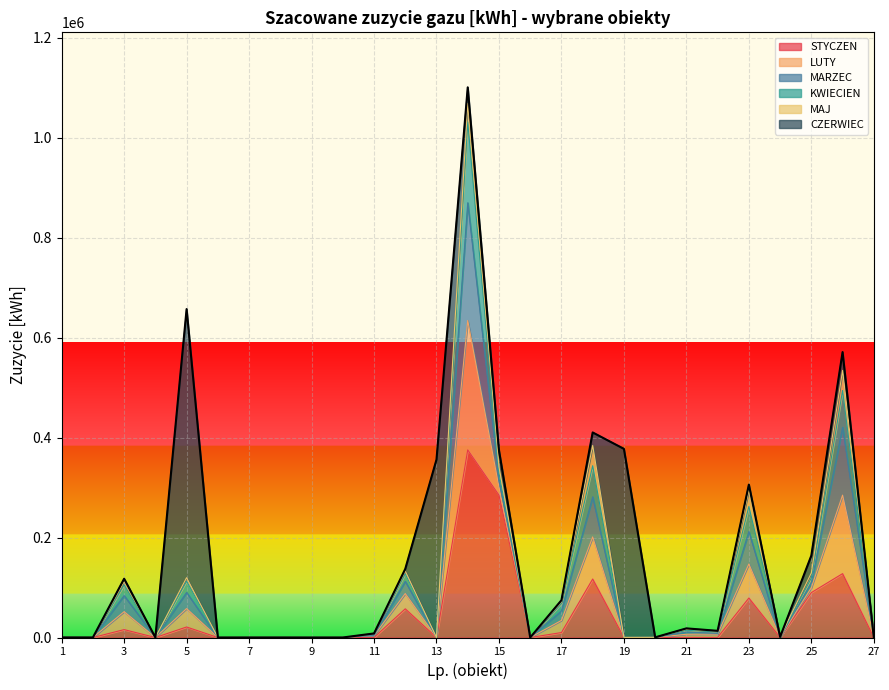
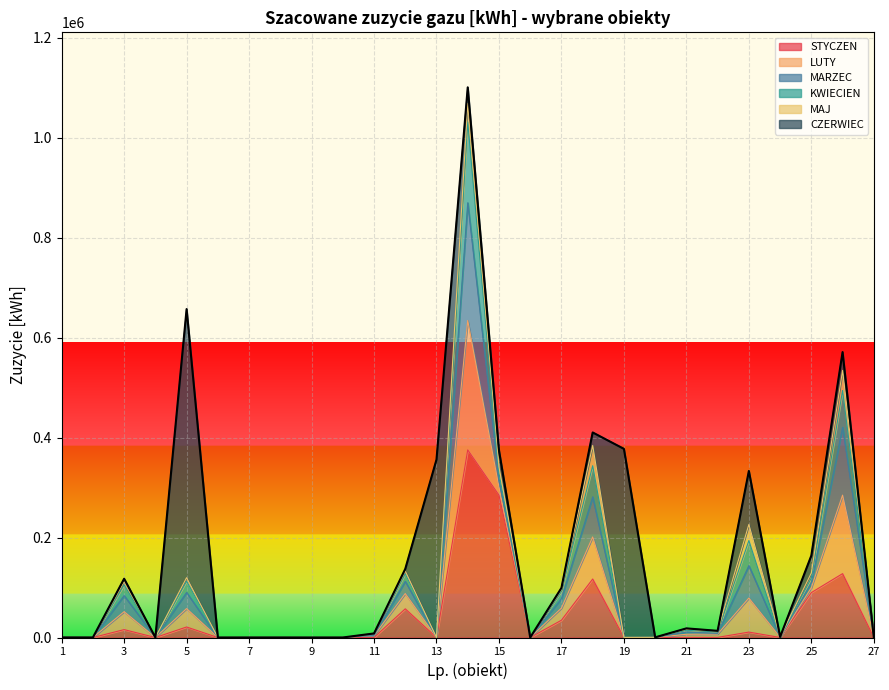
  {
    "STYCZEN": {
      "3": 20000,
      "5": 20000,
      "15": 280000,
-     "17": 10000,
+     "17": 30000,
      "21": 0,
-     "23": 80000,
+     "23": 10000,
      "25": 90000
    },
    "CZERWIEC": {
      "3": 10000,
      "5": 540000,
      "13": 360000,
      "15": 30000,
      "19": 380000,
-     "23": 10000,
+     "23": 110000,
      "25": 30000
    }
  }
